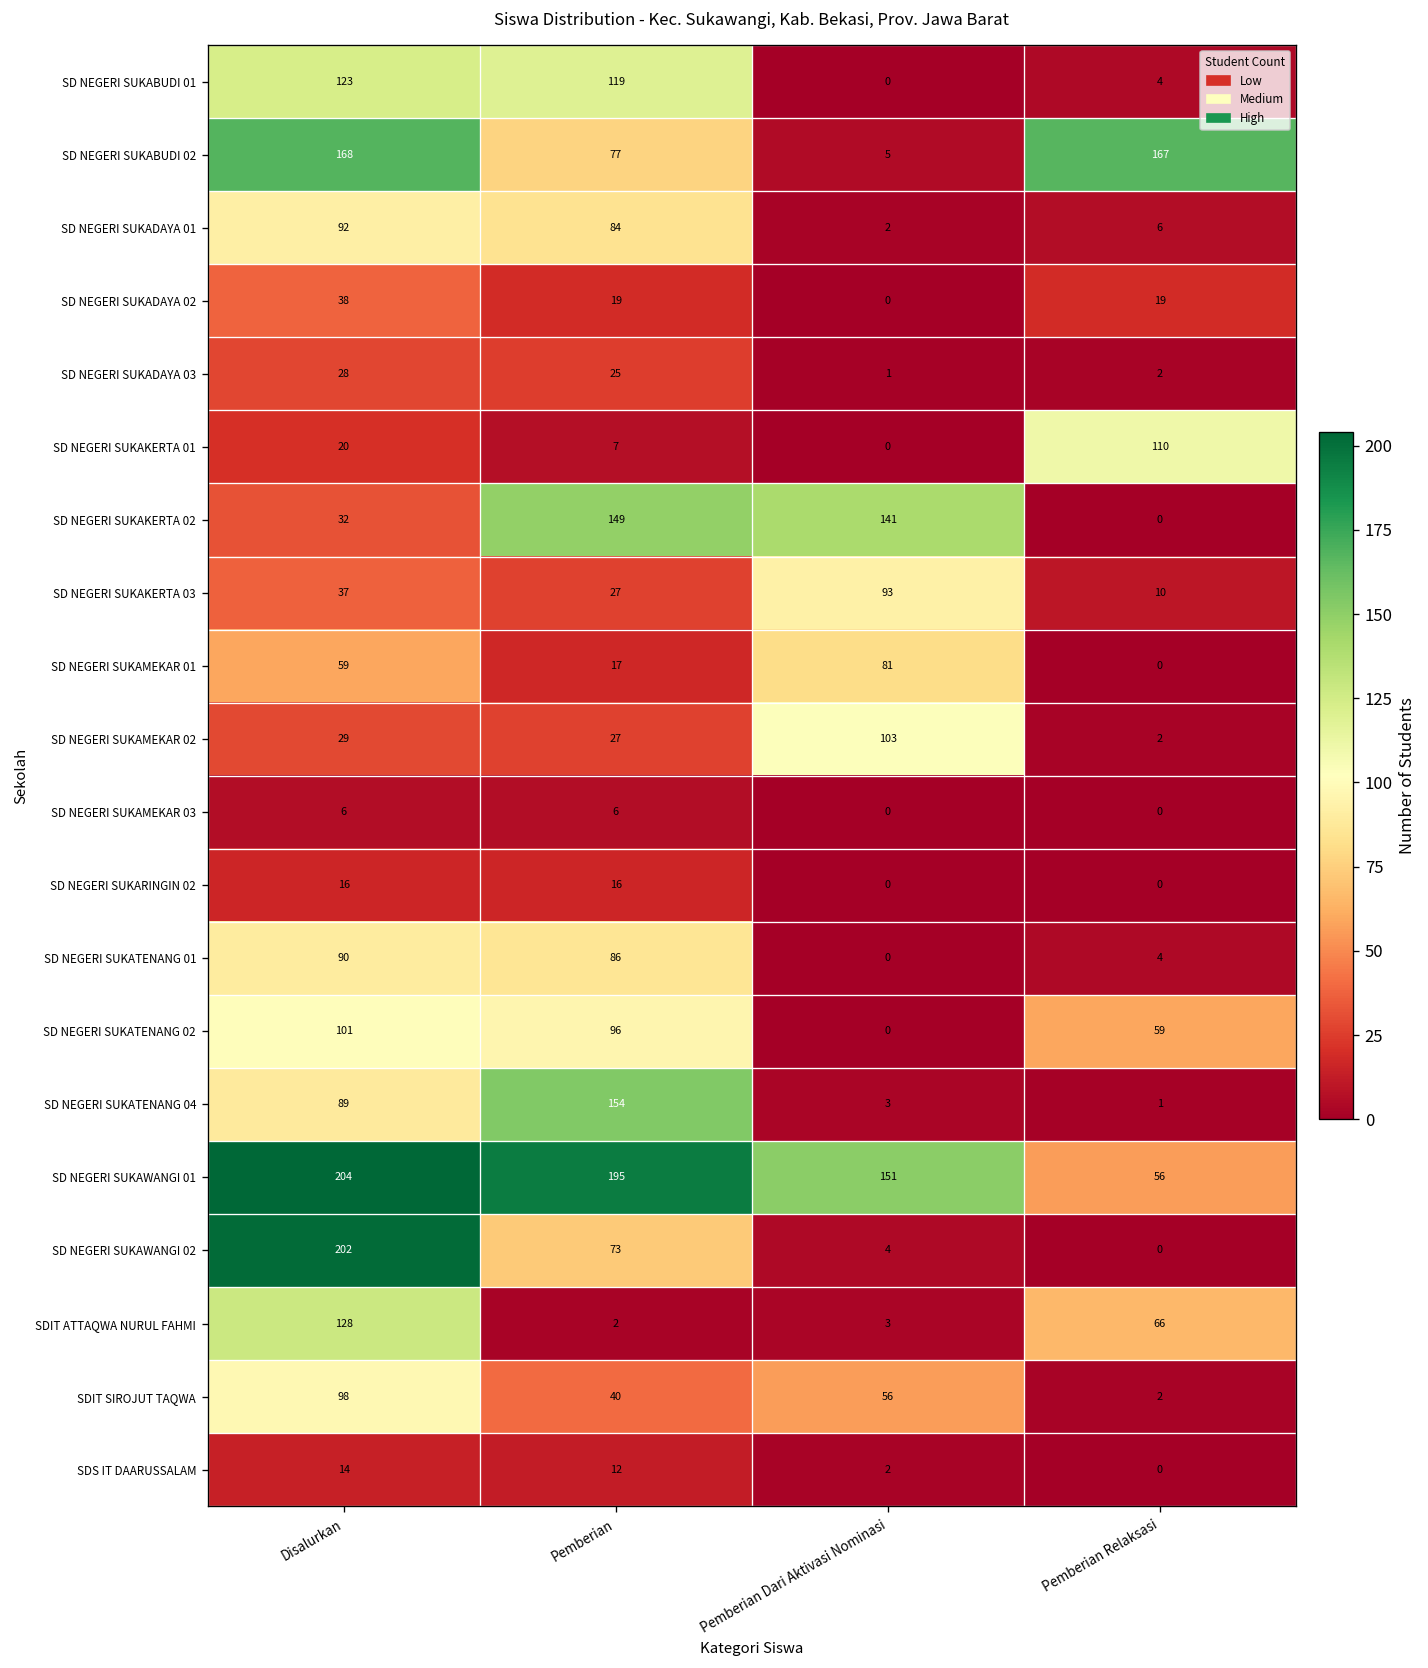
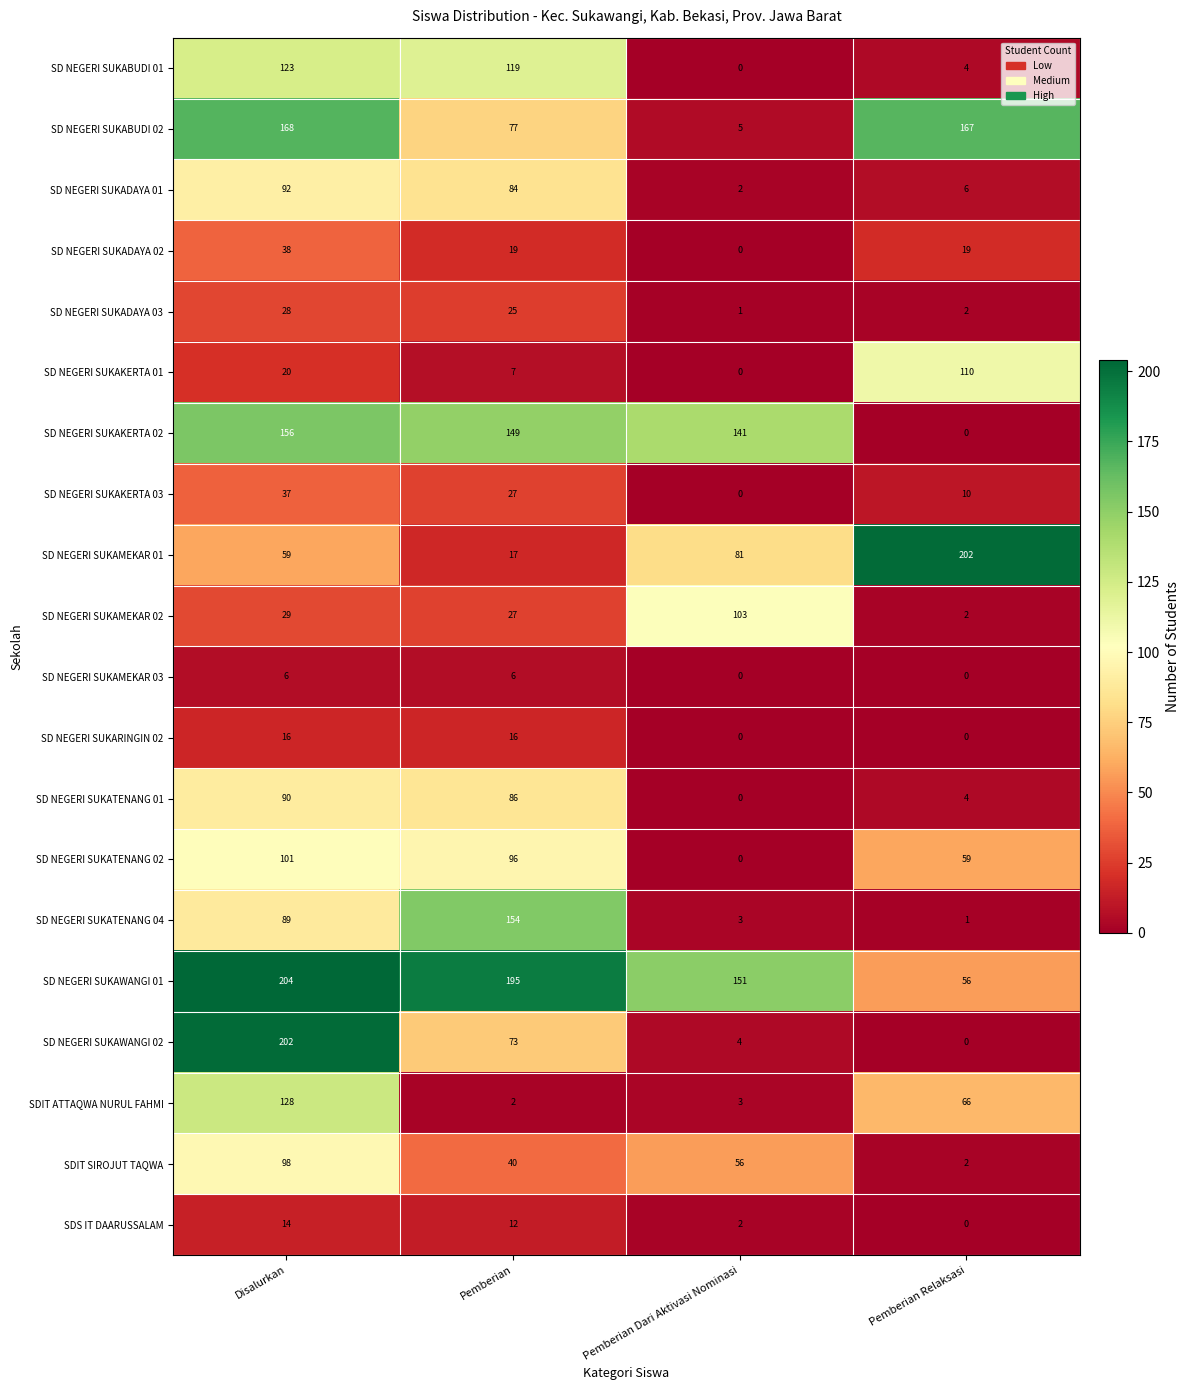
  {
    "SD NEGERI SUKABUDI 01": {
      "Disalurkan": 123,
      "Pemberian": 119,
      "Pemberian Dari Aktivasi Nominasi": 0,
      "Pemberian Relaksasi": 4
    },
    "SD NEGERI SUKABUDI 02": {
      "Disalurkan": 168,
      "Pemberian": 77,
      "Pemberian Dari Aktivasi Nominasi": 5,
      "Pemberian Relaksasi": 167
    },
    "SD NEGERI SUKADAYA 01": {
      "Disalurkan": 92,
      "Pemberian": 84,
      "Pemberian Dari Aktivasi Nominasi": 2,
      "Pemberian Relaksasi": 6
    },
    "SD NEGERI SUKADAYA 02": {
      "Disalurkan": 38,
      "Pemberian": 19,
      "Pemberian Dari Aktivasi Nominasi": 0,
      "Pemberian Relaksasi": 19
    },
    "SD NEGERI SUKADAYA 03": {
      "Disalurkan": 28,
      "Pemberian": 25,
      "Pemberian Dari Aktivasi Nominasi": 1,
      "Pemberian Relaksasi": 2
    },
    "SD NEGERI SUKAKERTA 01": {
      "Disalurkan": 20,
      "Pemberian": 7,
      "Pemberian Dari Aktivasi Nominasi": 0,
      "Pemberian Relaksasi": 110
    },
    "SD NEGERI SUKAKERTA 02": {
-     "Disalurkan": 32,
+     "Disalurkan": 156,
      "Pemberian": 149,
      "Pemberian Dari Aktivasi Nominasi": 141,
      "Pemberian Relaksasi": 0
    },
    "SD NEGERI SUKAKERTA 03": {
      "Disalurkan": 37,
      "Pemberian": 27,
-     "Pemberian Dari Aktivasi Nominasi": 93,
+     "Pemberian Dari Aktivasi Nominasi": 0,
      "Pemberian Relaksasi": 10
    },
    "SD NEGERI SUKAMEKAR 01": {
      "Disalurkan": 59,
      "Pemberian": 17,
      "Pemberian Dari Aktivasi Nominasi": 81,
-     "Pemberian Relaksasi": 0
+     "Pemberian Relaksasi": 202
    },
    "SD NEGERI SUKAMEKAR 02": {
      "Disalurkan": 29,
      "Pemberian": 27,
      "Pemberian Dari Aktivasi Nominasi": 103,
      "Pemberian Relaksasi": 2
    },
    "SD NEGERI SUKAMEKAR 03": {
      "Disalurkan": 6,
      "Pemberian": 6,
      "Pemberian Dari Aktivasi Nominasi": 0,
      "Pemberian Relaksasi": 0
    },
    "SD NEGERI SUKARINGIN 02": {
      "Disalurkan": 16,
      "Pemberian": 16,
      "Pemberian Dari Aktivasi Nominasi": 0,
      "Pemberian Relaksasi": 0
    },
    "SD NEGERI SUKATENANG 01": {
      "Disalurkan": 90,
      "Pemberian": 86,
      "Pemberian Dari Aktivasi Nominasi": 0,
      "Pemberian Relaksasi": 4
    },
    "SD NEGERI SUKATENANG 02": {
      "Disalurkan": 101,
      "Pemberian": 96,
      "Pemberian Dari Aktivasi Nominasi": 0,
      "Pemberian Relaksasi": 59
    },
    "SD NEGERI SUKATENANG 04": {
      "Disalurkan": 89,
      "Pemberian": 154,
      "Pemberian Dari Aktivasi Nominasi": 3,
      "Pemberian Relaksasi": 1
    },
    "SD NEGERI SUKAWANGI 01": {
      "Disalurkan": 204,
      "Pemberian": 195,
      "Pemberian Dari Aktivasi Nominasi": 151,
      "Pemberian Relaksasi": 56
    },
    "SD NEGERI SUKAWANGI 02": {
      "Disalurkan": 202,
      "Pemberian": 73,
      "Pemberian Dari Aktivasi Nominasi": 4,
      "Pemberian Relaksasi": 0
    },
    "SDIT ATTAQWA NURUL FAHMI": {
      "Disalurkan": 128,
      "Pemberian": 2,
      "Pemberian Dari Aktivasi Nominasi": 3,
      "Pemberian Relaksasi": 66
    },
    "SDIT SIROJUT TAQWA": {
      "Disalurkan": 98,
      "Pemberian": 40,
      "Pemberian Dari Aktivasi Nominasi": 56,
      "Pemberian Relaksasi": 2
    },
    "SDS IT DAARUSSALAM": {
      "Disalurkan": 14,
      "Pemberian": 12,
      "Pemberian Dari Aktivasi Nominasi": 2,
      "Pemberian Relaksasi": 0
    }
  }
